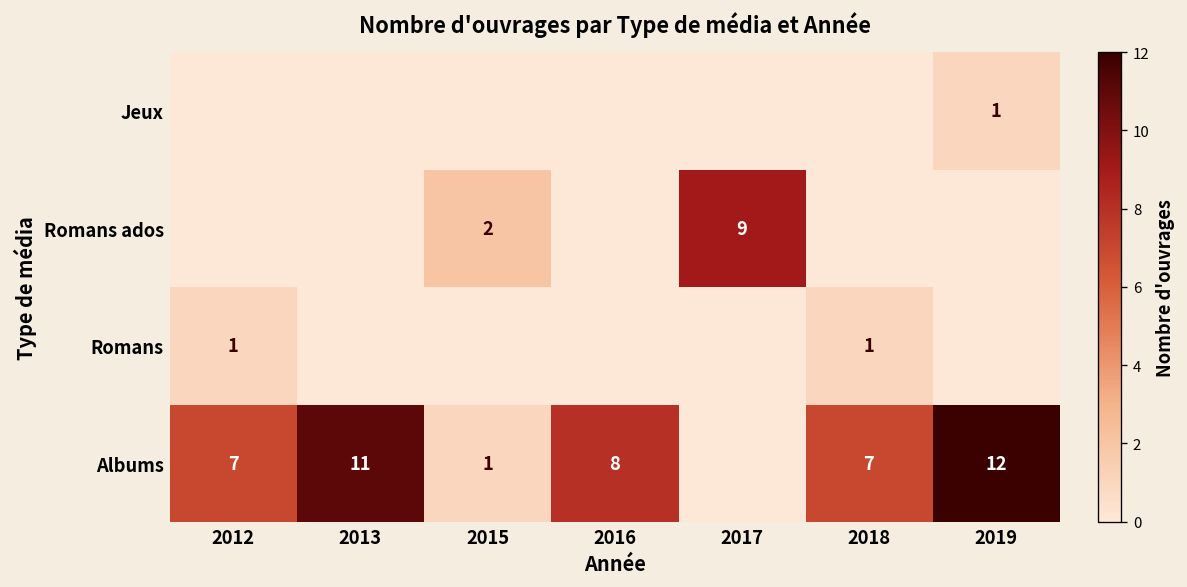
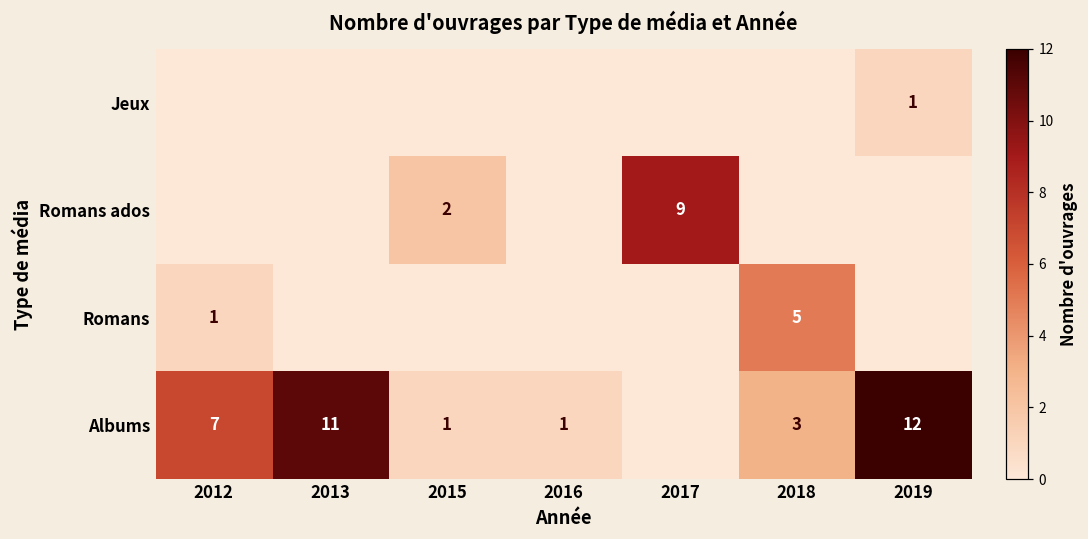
  {
    "Jeux": {
      "2019": 1
    },
    "Romans ados": {
      "2015": 2,
      "2017": 9
    },
    "Romans": {
      "2012": 1,
-     "2018": 1
+     "2018": 5
    },
    "Albums": {
      "2012": 7,
      "2013": 11,
      "2015": 1,
-     "2016": 8,
-     "2018": 7,
+     "2016": 1,
+     "2018": 3,
      "2019": 12
    }
  }
